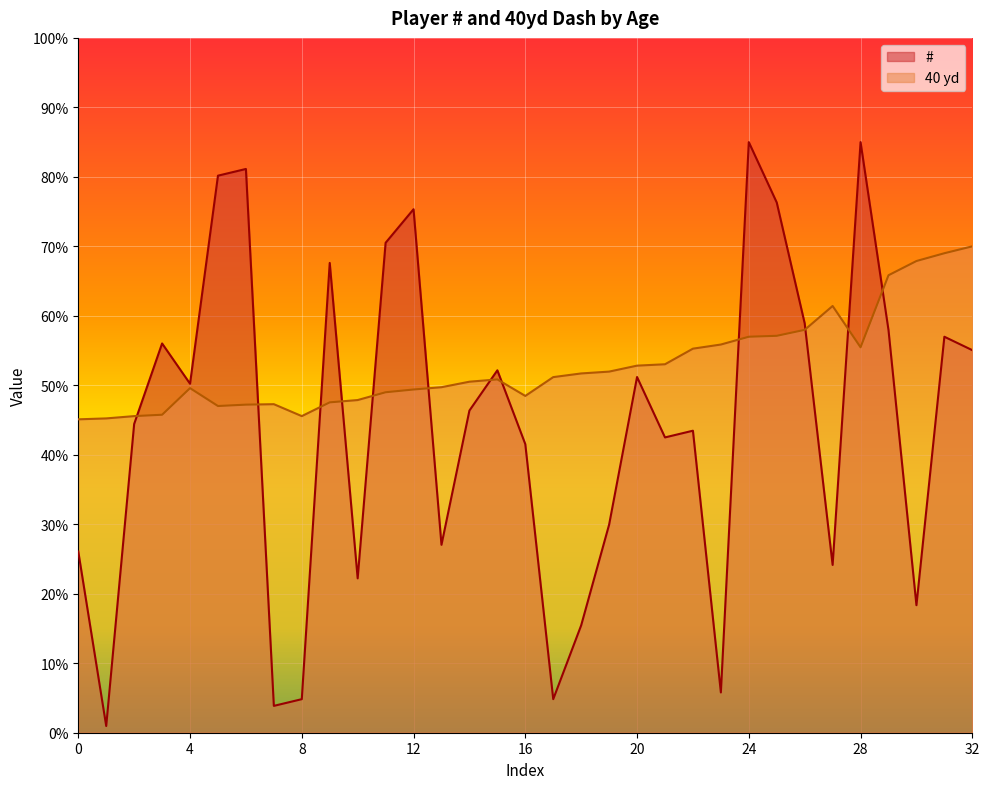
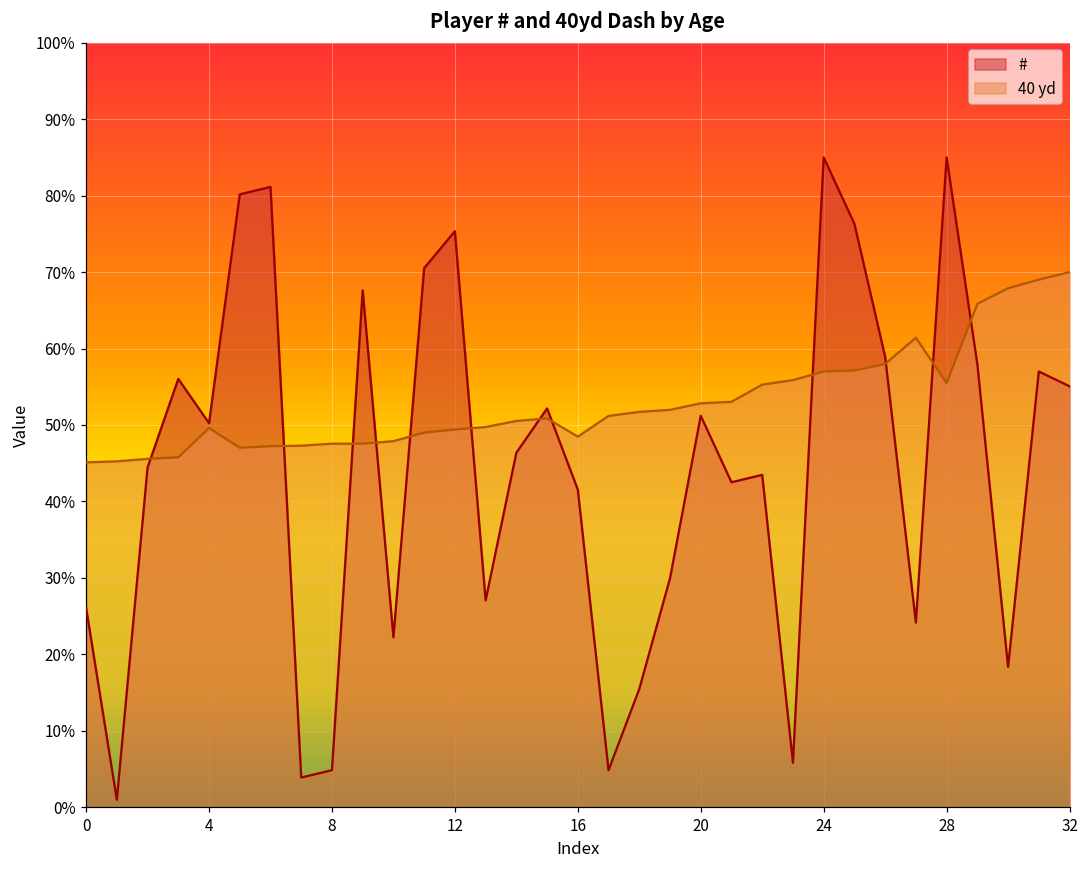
  {
    "#": {
      "0": "26%",
      "4": "50%",
      "8": "5%",
      "12": "75%",
      "16": "42%",
      "20": "51%",
      "24": "85%",
      "28": "85%",
      "32": "55%"
    },
    "40 yd": {
      "0": "45%",
      "4": "50%",
-     "8": "46%",
+     "8": "48%",
      "12": "49%",
      "16": "48%",
      "20": "53%",
      "24": "57%",
      "28": "55%",
      "32": "70%"
    }
  }
